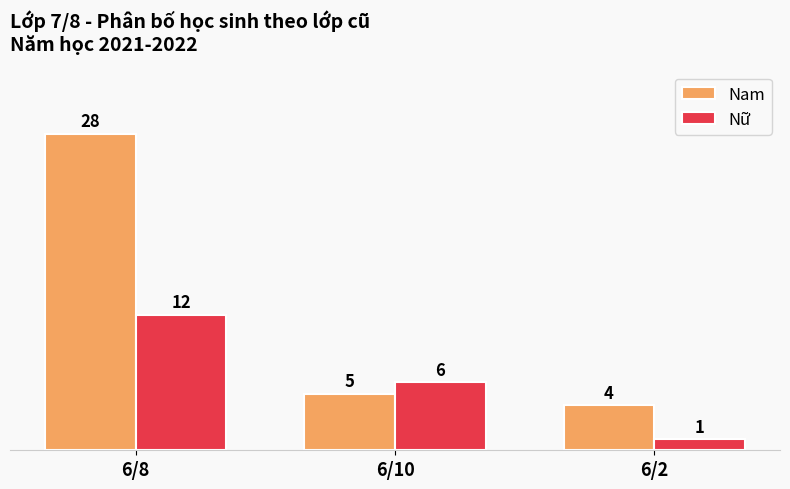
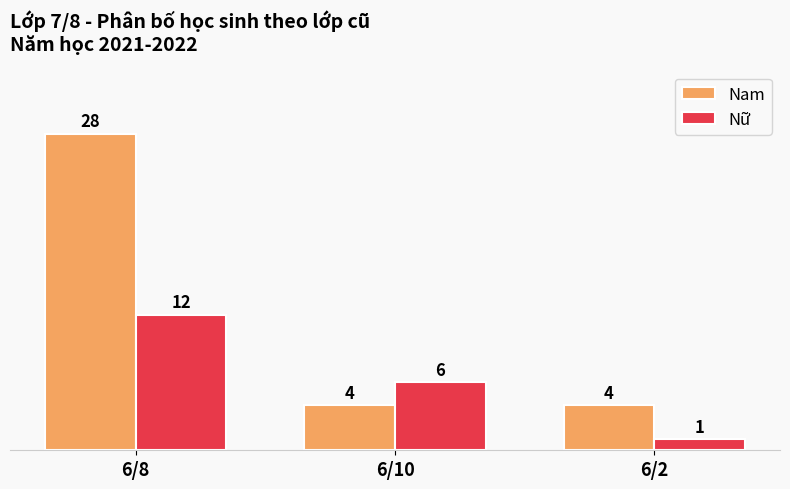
  {
    "Nam": {
      "6/8": 28,
-     "6/10": 5,
+     "6/10": 4,
      "6/2": 4
    },
    "Nữ": {
      "6/8": 12,
      "6/10": 6,
      "6/2": 1
    }
  }
